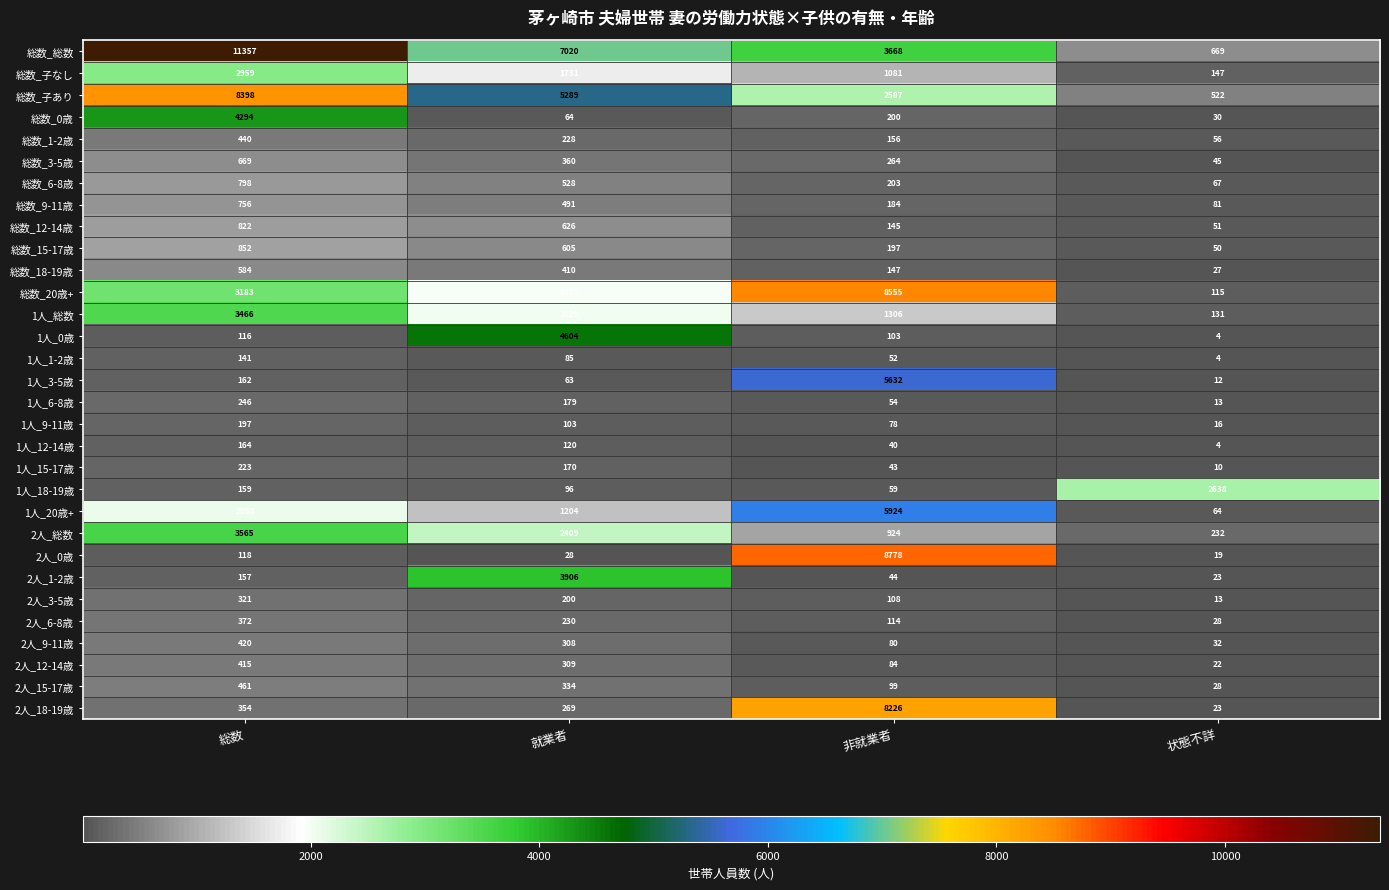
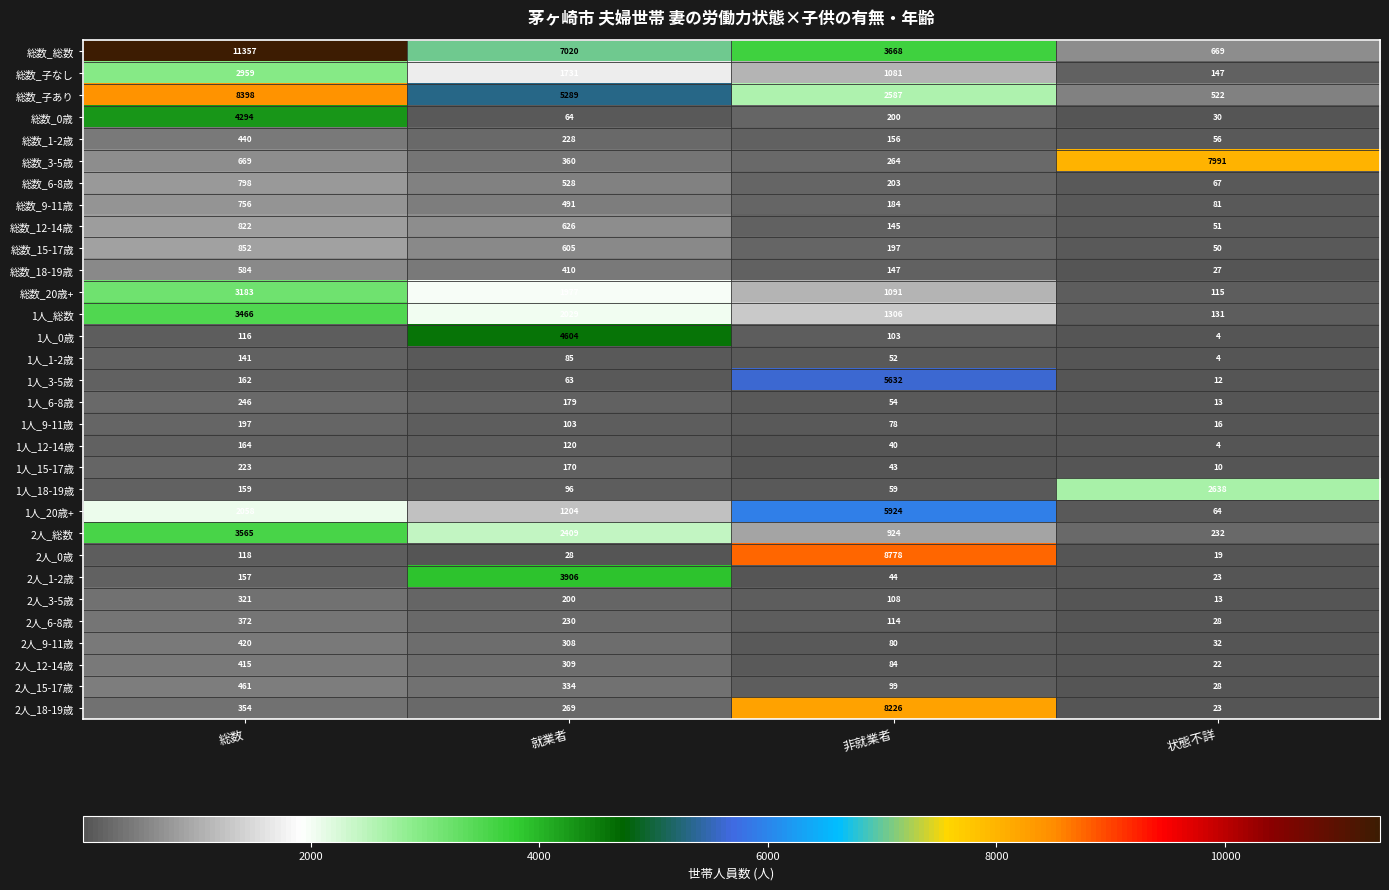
  {
    "総数_総数": {
      "総数": 11357,
      "就業者": 7020,
      "非就業者": 3668,
      "状態不詳": 669
    },
    "総数_子なし": {
      "総数": 2959,
      "非就業者": 1081,
      "状態不詳": 147
    },
    "総数_子あり": {
      "総数": 8398,
      "就業者": 5289,
      "非就業者": 2587,
      "状態不詳": 522
    },
    "総数_0歳": {
      "総数": 4294,
      "就業者": 64,
      "非就業者": 200,
      "状態不詳": 30
    },
    "総数_1-2歳": {
      "総数": 440,
      "就業者": 228,
      "非就業者": 156,
      "状態不詳": 56
    },
    "総数_3-5歳": {
      "総数": 669,
      "就業者": 360,
      "非就業者": 264,
-     "状態不詳": 45
+     "状態不詳": 7991
    },
    "総数_6-8歳": {
      "総数": 798,
      "就業者": 528,
      "非就業者": 203,
      "状態不詳": 67
    },
    "総数_9-11歳": {
      "総数": 756,
      "就業者": 491,
      "非就業者": 184,
      "状態不詳": 81
    },
    "総数_12-14歳": {
      "総数": 822,
      "就業者": 626,
      "非就業者": 145,
      "状態不詳": 51
    },
    "総数_15-17歳": {
      "総数": 852,
      "就業者": 605,
      "非就業者": 197,
      "状態不詳": 50
    },
    "総数_18-19歳": {
      "総数": 584,
      "就業者": 410,
      "非就業者": 147,
      "状態不詳": 27
    },
    "総数_20歳+": {
      "総数": 3183,
-     "非就業者": 8555,
+     "非就業者": 1091,
      "状態不詳": 115
    },
    "1人_総数": {
      "総数": 3466,
      "非就業者": 1306,
      "状態不詳": 131
    },
    "1人_0歳": {
      "総数": 116,
      "就業者": 4604,
      "非就業者": 103,
      "状態不詳": 4
    },
    "1人_1-2歳": {
      "総数": 141,
      "就業者": 85,
      "非就業者": 52,
      "状態不詳": 4
    },
    "1人_3-5歳": {
      "総数": 162,
      "就業者": 63,
      "非就業者": 5632,
      "状態不詳": 12
    },
    "1人_6-8歳": {
      "総数": 246,
      "就業者": 179,
      "非就業者": 54,
      "状態不詳": 13
    },
    "1人_9-11歳": {
      "総数": 197,
      "就業者": 103,
      "非就業者": 78,
      "状態不詳": 16
    },
    "1人_12-14歳": {
      "総数": 164,
      "就業者": 120,
      "非就業者": 40,
      "状態不詳": 4
    },
    "1人_15-17歳": {
      "総数": 223,
      "就業者": 170,
      "非就業者": 43,
      "状態不詳": 10
    },
    "1人_18-19歳": {
      "総数": 159,
      "就業者": 96,
      "非就業者": 59,
      "状態不詳": 2638
    },
    "1人_20歳+": {
      "就業者": 1204,
      "非就業者": 5924,
      "状態不詳": 64
    },
    "2人_総数": {
      "総数": 3565,
      "就業者": 2409,
      "非就業者": 924,
      "状態不詳": 232
    },
    "2人_0歳": {
      "総数": 118,
      "就業者": 28,
      "非就業者": 8778,
      "状態不詳": 19
    },
    "2人_1-2歳": {
      "総数": 157,
      "就業者": 3906,
      "非就業者": 44,
      "状態不詳": 23
    },
    "2人_3-5歳": {
      "総数": 321,
      "就業者": 200,
      "非就業者": 108,
      "状態不詳": 13
    },
    "2人_6-8歳": {
      "総数": 372,
      "就業者": 230,
      "非就業者": 114,
      "状態不詳": 28
    },
    "2人_9-11歳": {
      "総数": 420,
      "就業者": 308,
      "非就業者": 80,
      "状態不詳": 32
    },
    "2人_12-14歳": {
      "総数": 415,
      "就業者": 309,
      "非就業者": 84,
      "状態不詳": 22
    },
    "2人_15-17歳": {
      "総数": 461,
      "就業者": 334,
      "非就業者": 99,
      "状態不詳": 28
    },
    "2人_18-19歳": {
      "総数": 354,
      "就業者": 269,
      "非就業者": 8226,
      "状態不詳": 23
    }
  }
